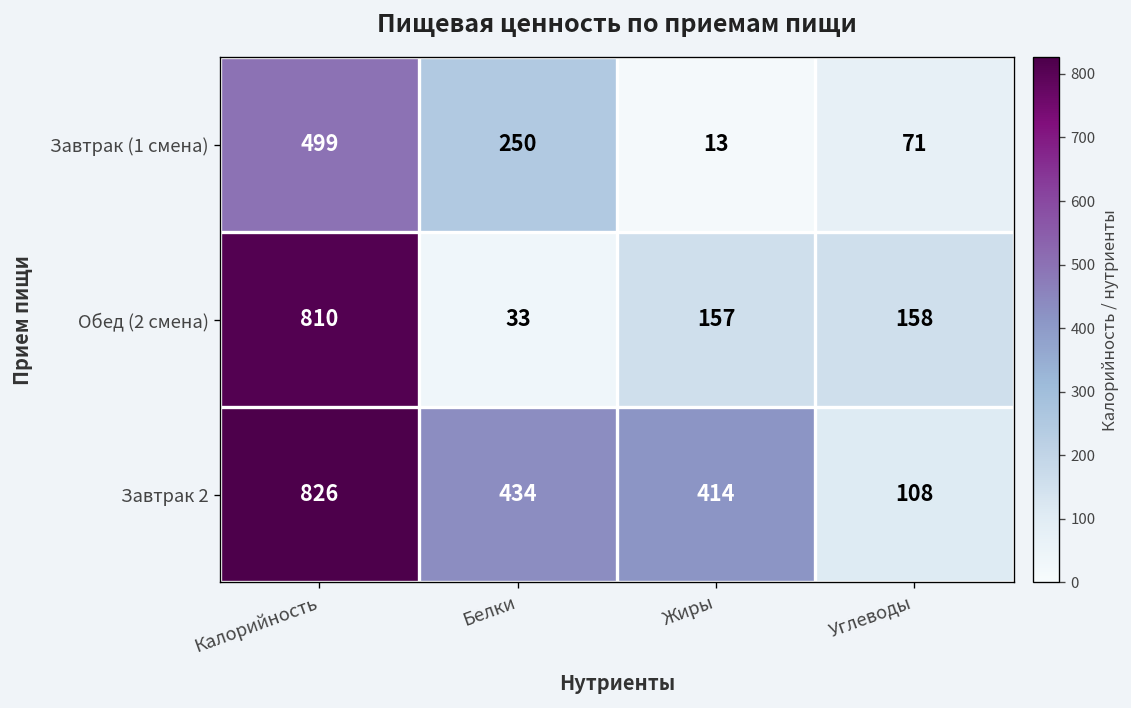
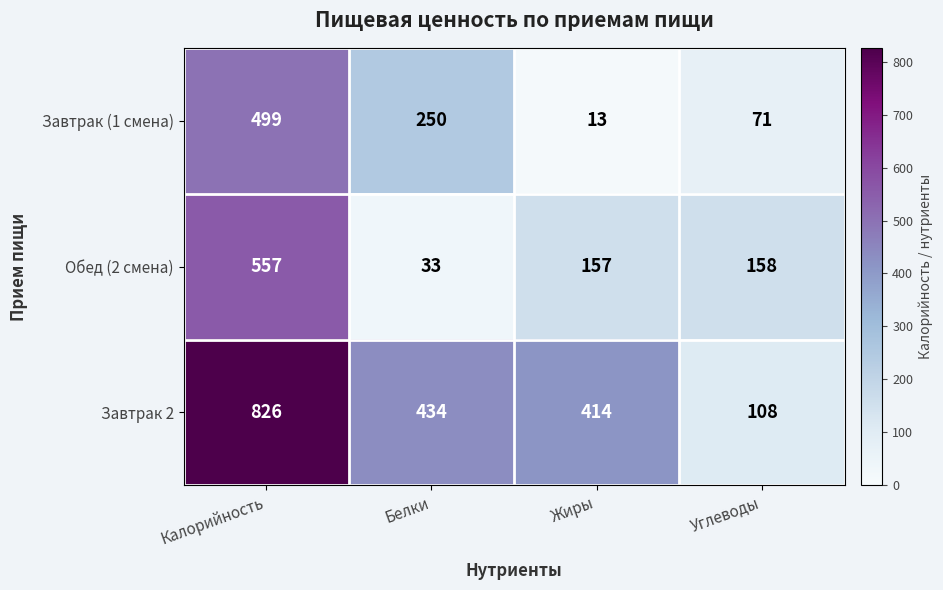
  {
    "Завтрак (1 смена)": {
      "Калорийность": 499,
      "Белки": 250,
      "Жиры": 13,
      "Углеводы": 71
    },
    "Обед (2 смена)": {
-     "Калорийность": 810,
+     "Калорийность": 557,
      "Белки": 33,
      "Жиры": 157,
      "Углеводы": 158
    },
    "Завтрак 2": {
      "Калорийность": 826,
      "Белки": 434,
      "Жиры": 414,
      "Углеводы": 108
    }
  }
